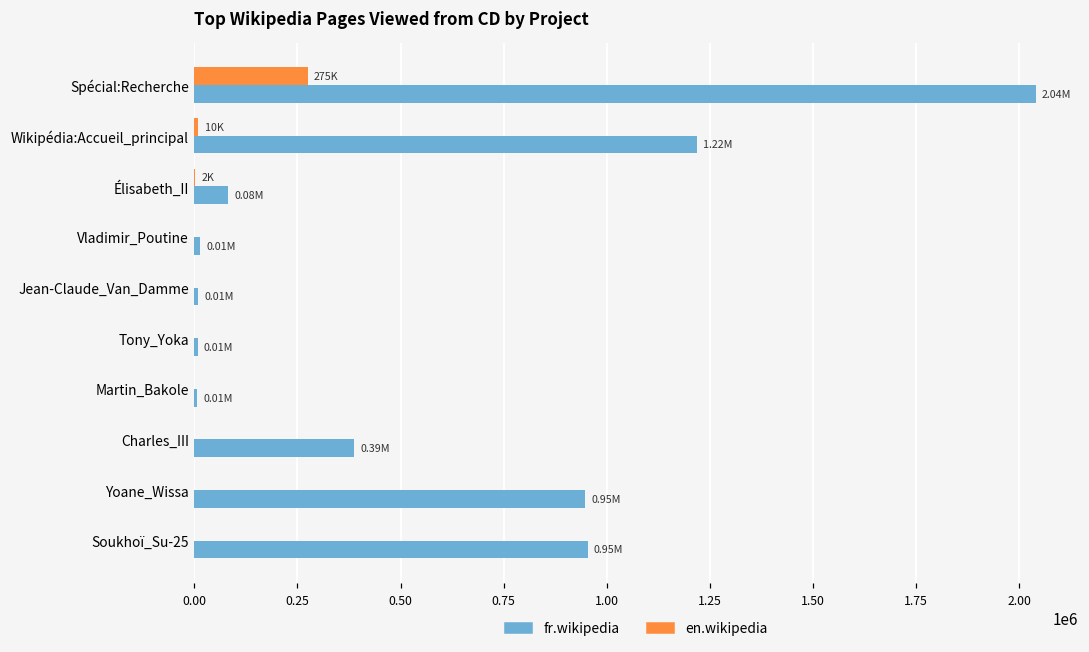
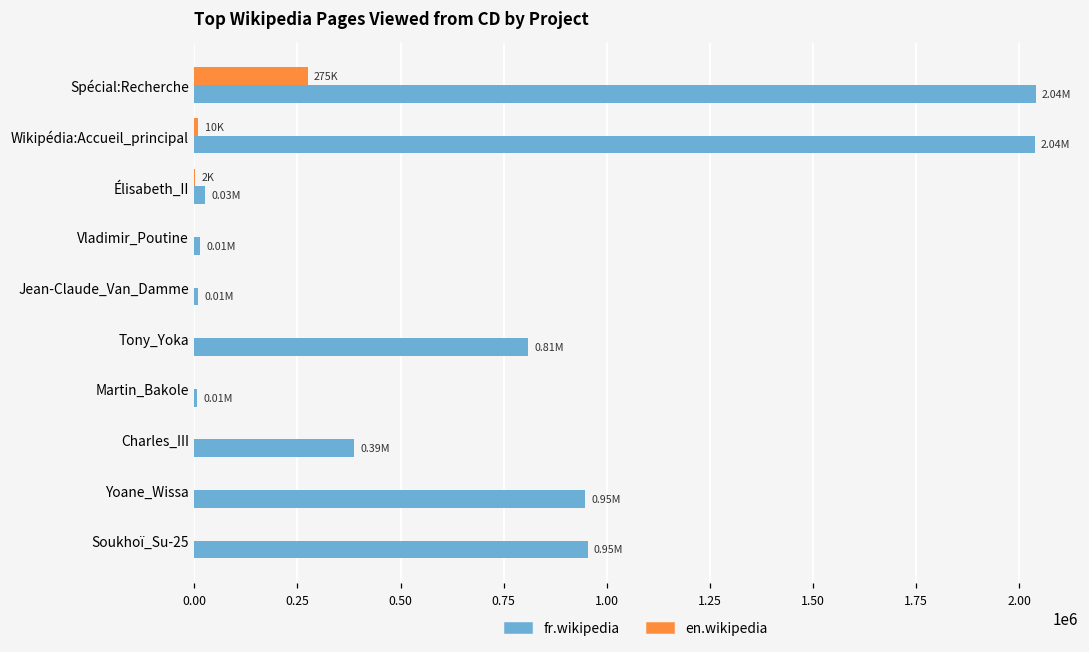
  {
    "fr.wikipedia": {
      "Spécial:Recherche": "2.04M",
-     "Wikipédia:Accueil_principal": "1.22M",
-     "Élisabeth_II": "0.08M",
+     "Wikipédia:Accueil_principal": "2.04M",
+     "Élisabeth_II": "0.03M",
      "Vladimir_Poutine": "0.01M",
      "Jean-Claude_Van_Damme": "0.01M",
-     "Tony_Yoka": "0.01M",
+     "Tony_Yoka": "0.81M",
      "Martin_Bakole": "0.01M",
      "Charles_III": "0.39M",
      "Yoane_Wissa": "0.95M",
      "Soukhoï_Su-25": "0.95M"
    },
    "en.wikipedia": {
      "Spécial:Recherche": "275K",
      "Wikipédia:Accueil_principal": "10K",
      "Élisabeth_II": "2K"
    }
  }
